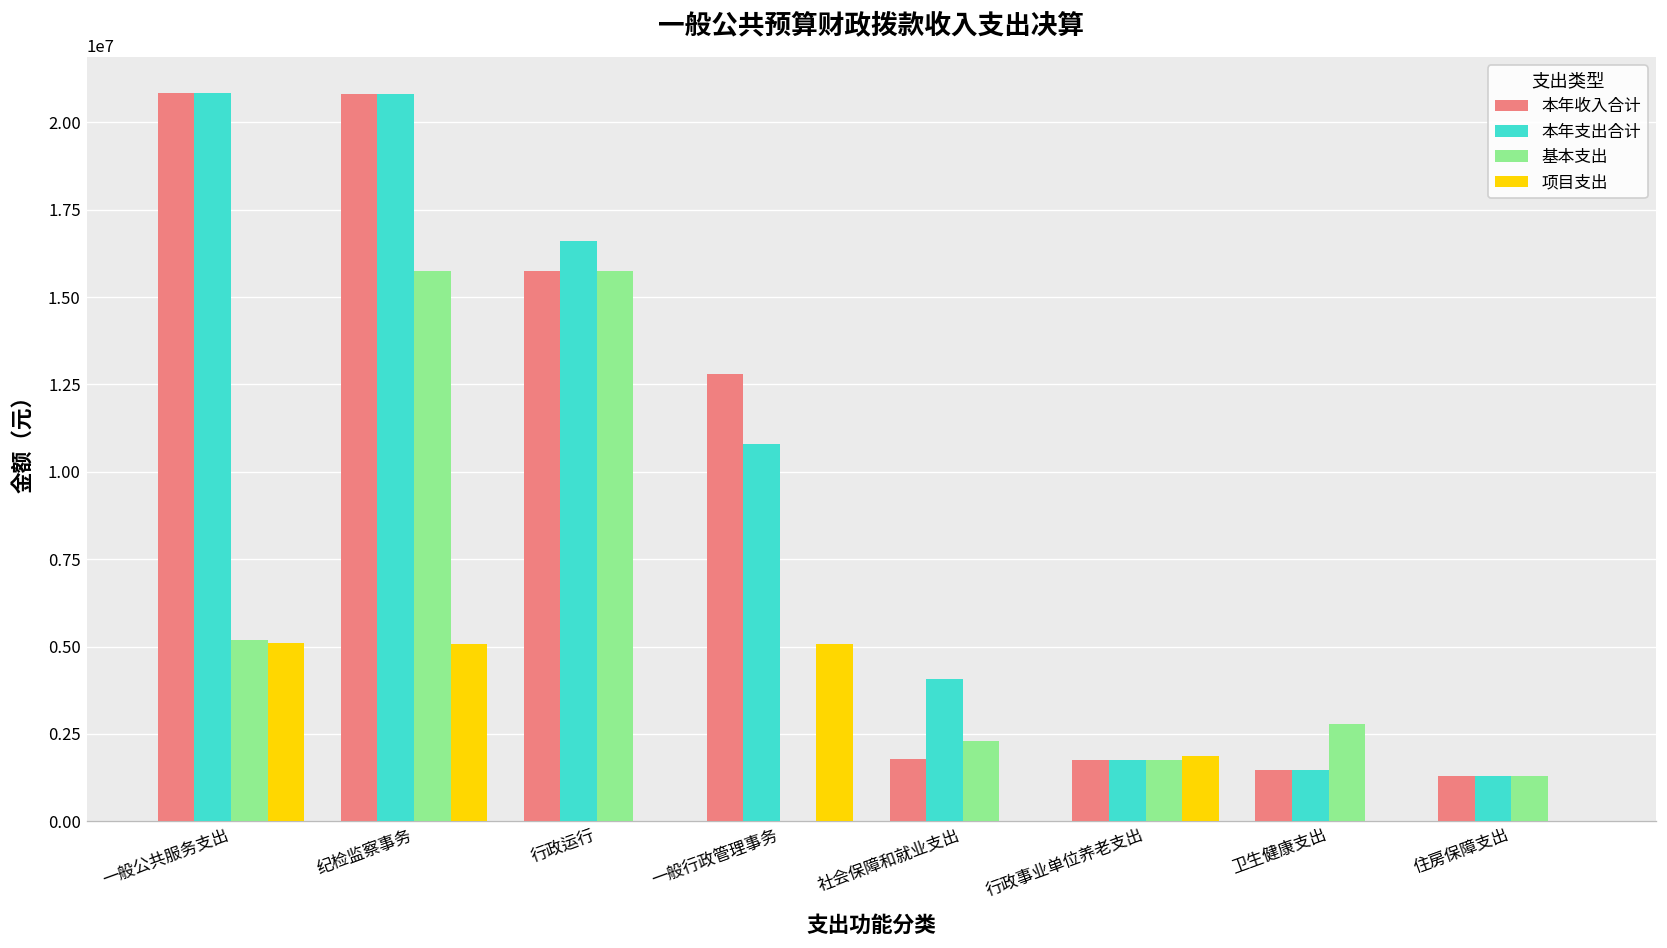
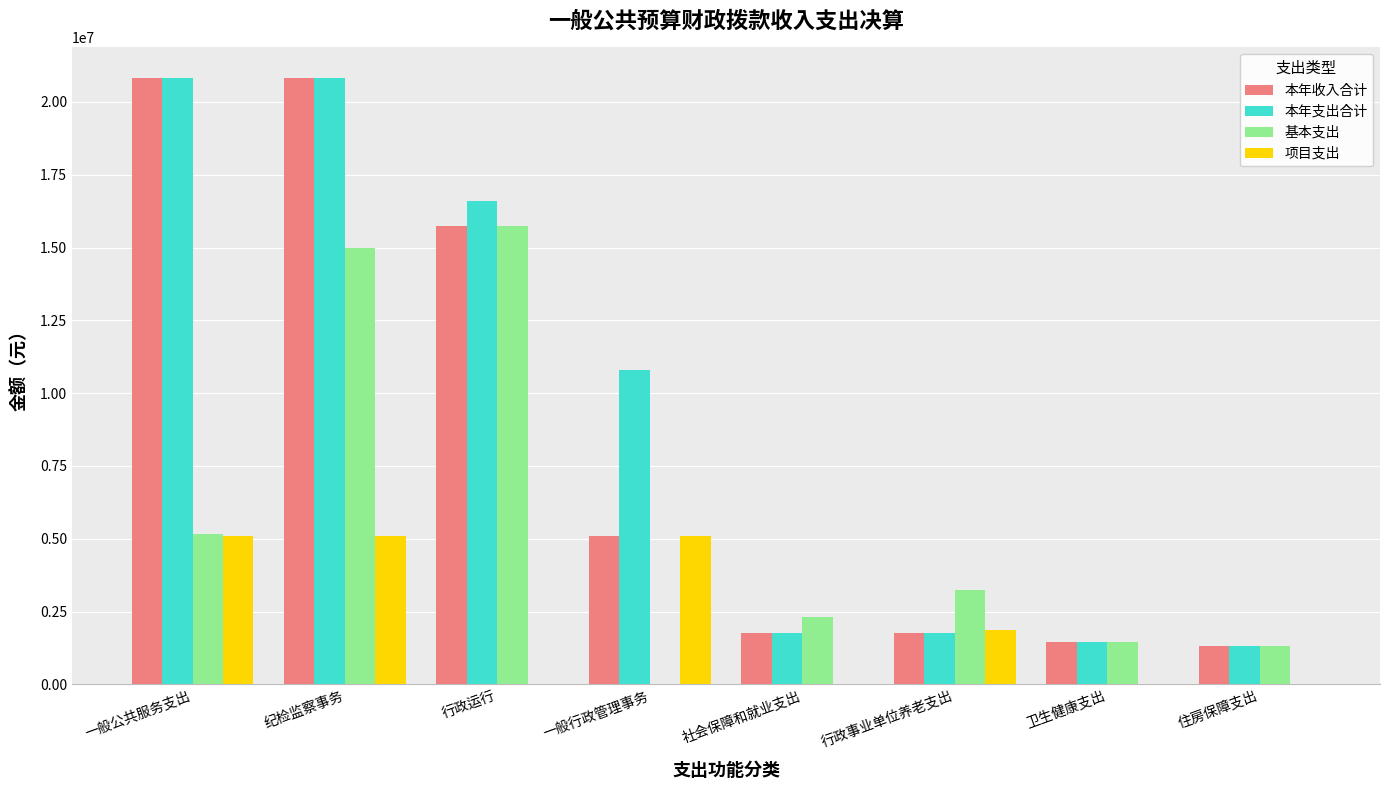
  {
    "本年收入合计": {
      "一般公共服务支出": 20800000,
      "纪检监察事务": 20800000,
      "行政运行": 15700000,
-     "一般行政管理事务": 12800000,
+     "一般行政管理事务": 5100000,
      "社会保障和就业支出": 1800000,
      "行政事业单位养老支出": 1800000,
      "卫生健康支出": 1500000,
      "住房保障支出": 1300000
    },
    "本年支出合计": {
      "一般公共服务支出": 20800000,
      "纪检监察事务": 20800000,
      "行政运行": 16600000,
      "一般行政管理事务": 10800000,
-     "社会保障和就业支出": 4100000,
+     "社会保障和就业支出": 1800000,
      "行政事业单位养老支出": 1800000,
      "卫生健康支出": 1500000,
      "住房保障支出": 1300000
    },
    "基本支出": {
      "一般公共服务支出": 5200000,
-     "纪检监察事务": 15700000,
+     "纪检监察事务": 15000000,
      "行政运行": 15700000,
      "一般行政管理事务": 0,
      "社会保障和就业支出": 2300000,
-     "行政事业单位养老支出": 1800000,
-     "卫生健康支出": 2800000,
+     "行政事业单位养老支出": 3200000,
+     "卫生健康支出": 1500000,
      "住房保障支出": 1300000
    },
    "项目支出": {
      "一般公共服务支出": 5100000,
      "纪检监察事务": 5100000,
      "行政运行": 0,
      "一般行政管理事务": 5100000,
      "行政事业单位养老支出": 1900000,
      "卫生健康支出": 0,
      "住房保障支出": 0
    }
  }
